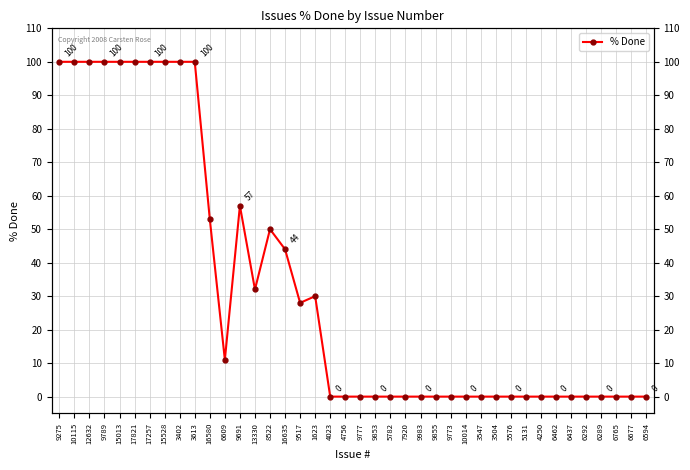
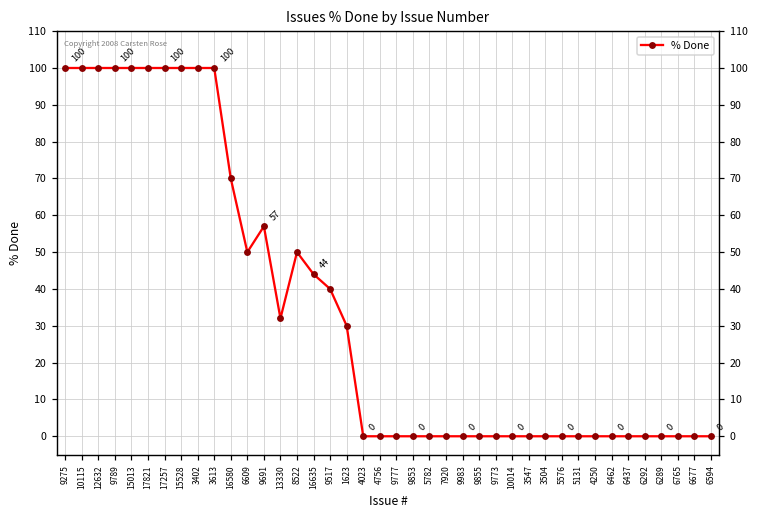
  {
-   "16580": 53,
-   "6609": 11,
+   "16580": 70,
+   "6609": 50,
    "13330": 32,
    "8522": 50,
-   "9517": 28,
+   "9517": 40,
    "1623": 30
  }
